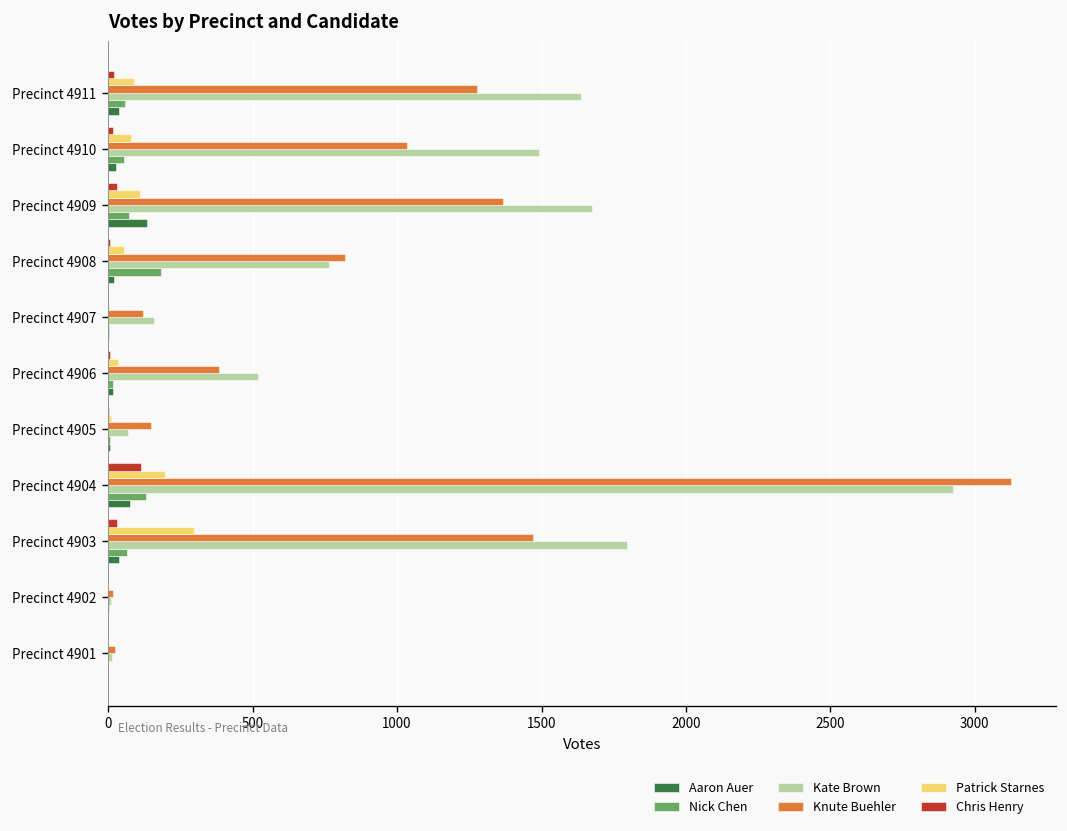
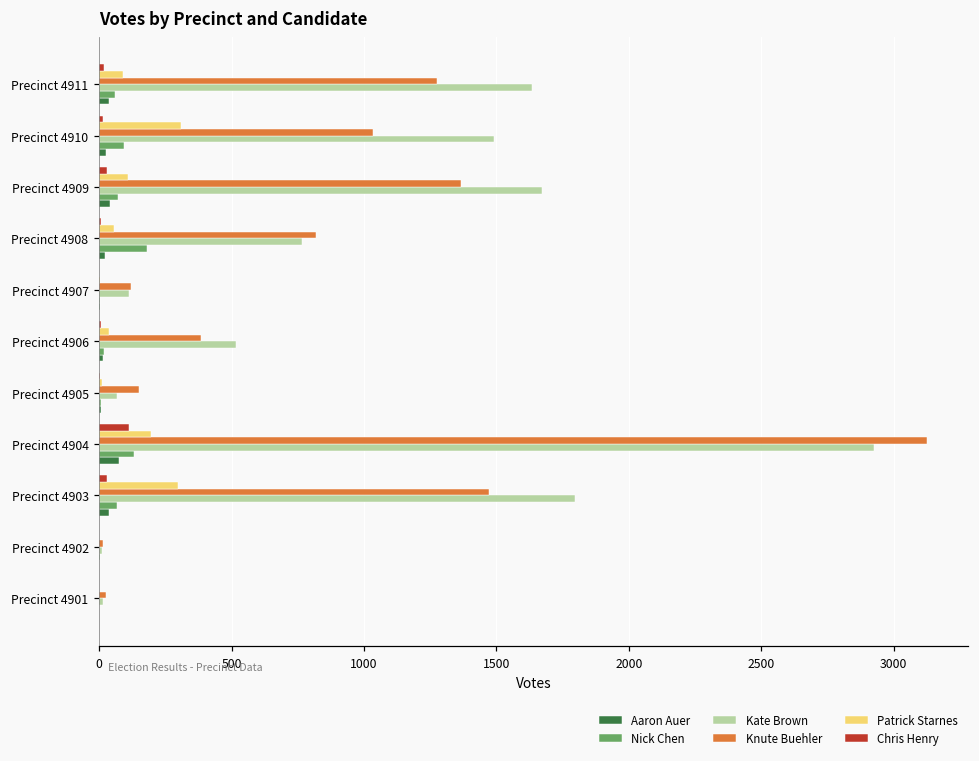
  {
    "Aaron Auer": {
      "Precinct 4911": 40,
      "Precinct 4910": 30,
-     "Precinct 4909": 140,
+     "Precinct 4909": 40,
      "Precinct 4908": 20,
      "Precinct 4906": 20,
      "Precinct 4904": 80,
      "Precinct 4903": 40,
      "Precinct 4902": 0,
      "Precinct 4901": 0
    },
    "Nick Chen": {
      "Precinct 4911": 60,
-     "Precinct 4910": 60,
+     "Precinct 4910": 90,
      "Precinct 4909": 70,
      "Precinct 4908": 180,
      "Precinct 4906": 20,
      "Precinct 4904": 130,
      "Precinct 4903": 70,
      "Precinct 4901": 0
    },
    "Kate Brown": {
      "Precinct 4911": 1640,
      "Precinct 4910": 1490,
      "Precinct 4909": 1670,
      "Precinct 4908": 770,
-     "Precinct 4907": 160,
+     "Precinct 4907": 110,
      "Precinct 4906": 520,
      "Precinct 4905": 70,
      "Precinct 4904": 2930,
      "Precinct 4903": 1800,
      "Precinct 4902": 10,
      "Precinct 4901": 10
    },
    "Knute Buehler": {
      "Precinct 4911": 1280,
      "Precinct 4910": 1030,
      "Precinct 4909": 1370,
      "Precinct 4908": 820,
      "Precinct 4907": 120,
      "Precinct 4906": 380,
      "Precinct 4905": 150,
      "Precinct 4904": 3130,
      "Precinct 4903": 1470,
      "Precinct 4902": 20,
      "Precinct 4901": 30
    },
    "Patrick Starnes": {
      "Precinct 4911": 90,
-     "Precinct 4910": 80,
+     "Precinct 4910": 310,
      "Precinct 4909": 110,
      "Precinct 4908": 50,
      "Precinct 4906": 40,
      "Precinct 4904": 200,
      "Precinct 4903": 300,
      "Precinct 4902": 0,
      "Precinct 4901": 0
    },
    "Chris Henry": {
      "Precinct 4911": 20,
      "Precinct 4910": 20,
      "Precinct 4909": 30,
      "Precinct 4907": 0,
      "Precinct 4904": 110,
      "Precinct 4903": 30,
      "Precinct 4902": 0,
      "Precinct 4901": 0
    }
  }
